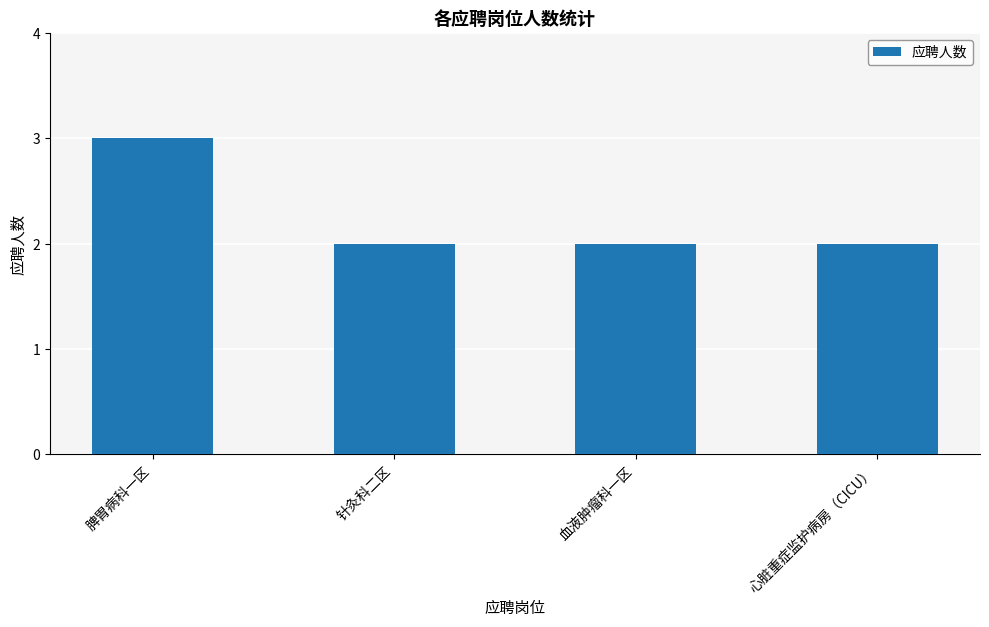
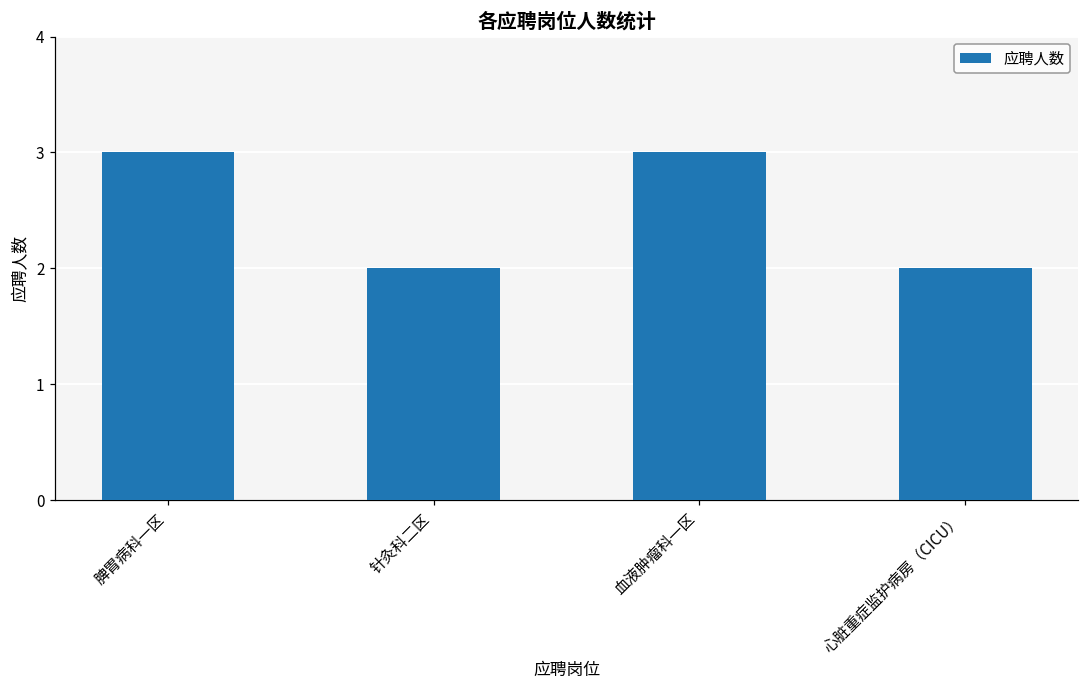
  {
    "脾胃病科一区": 3,
    "针灸科二区": 2,
-   "血液肿瘤科一区": 2,
+   "血液肿瘤科一区": 3,
    "心脏重症监护病房（CICU）": 2
  }
